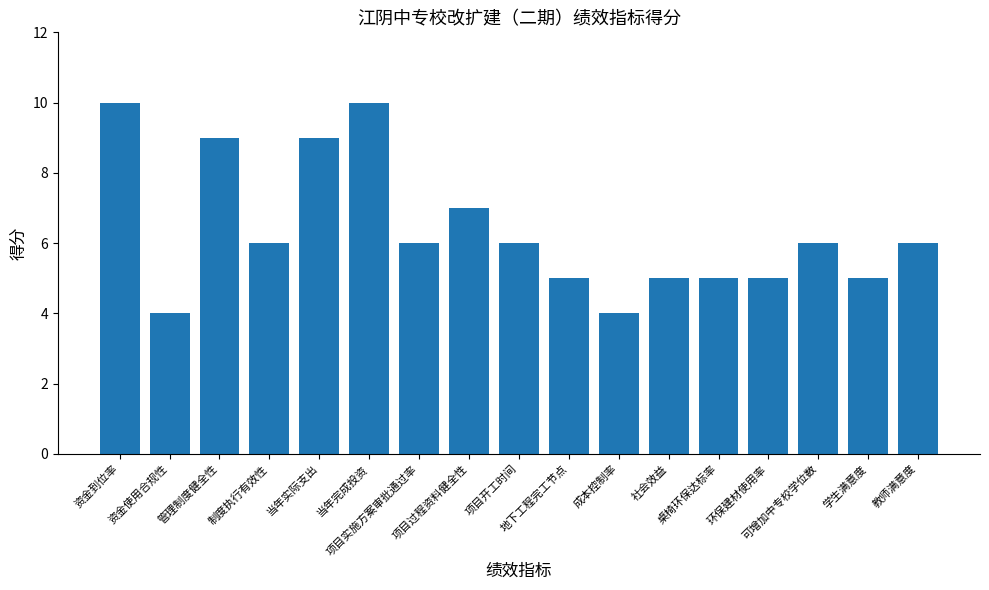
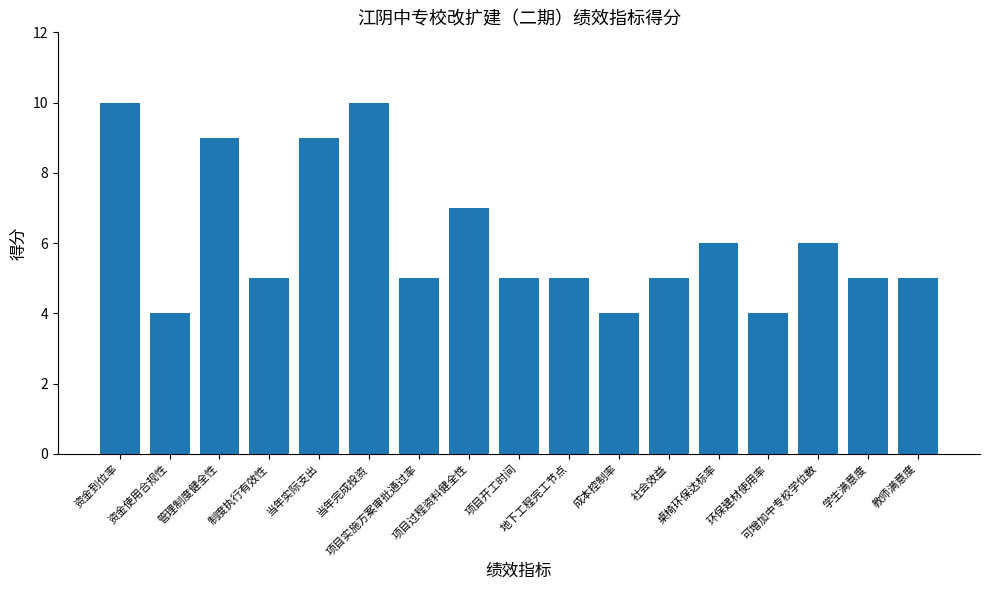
  {
    "资金到位率": 10,
    "资金使用合规性": 4,
    "管理制度健全性": 9,
-   "制度执行有效性": 6,
+   "制度执行有效性": 5,
    "当年实际支出": 9,
    "当年完成投资": 10,
-   "项目实施方案审批通过率": 6,
+   "项目实施方案审批通过率": 5,
    "项目过程资料健全性": 7,
-   "项目开工时间": 6,
+   "项目开工时间": 5,
    "地下工程完工节点": 5,
    "成本控制率": 4,
    "社会效益": 5,
-   "桌椅环保达标率": 5,
-   "环保建材使用率": 5,
+   "桌椅环保达标率": 6,
+   "环保建材使用率": 4,
    "可增加中专校学位数": 6,
    "学生满意度": 5,
-   "教师满意度": 6
+   "教师满意度": 5
  }
